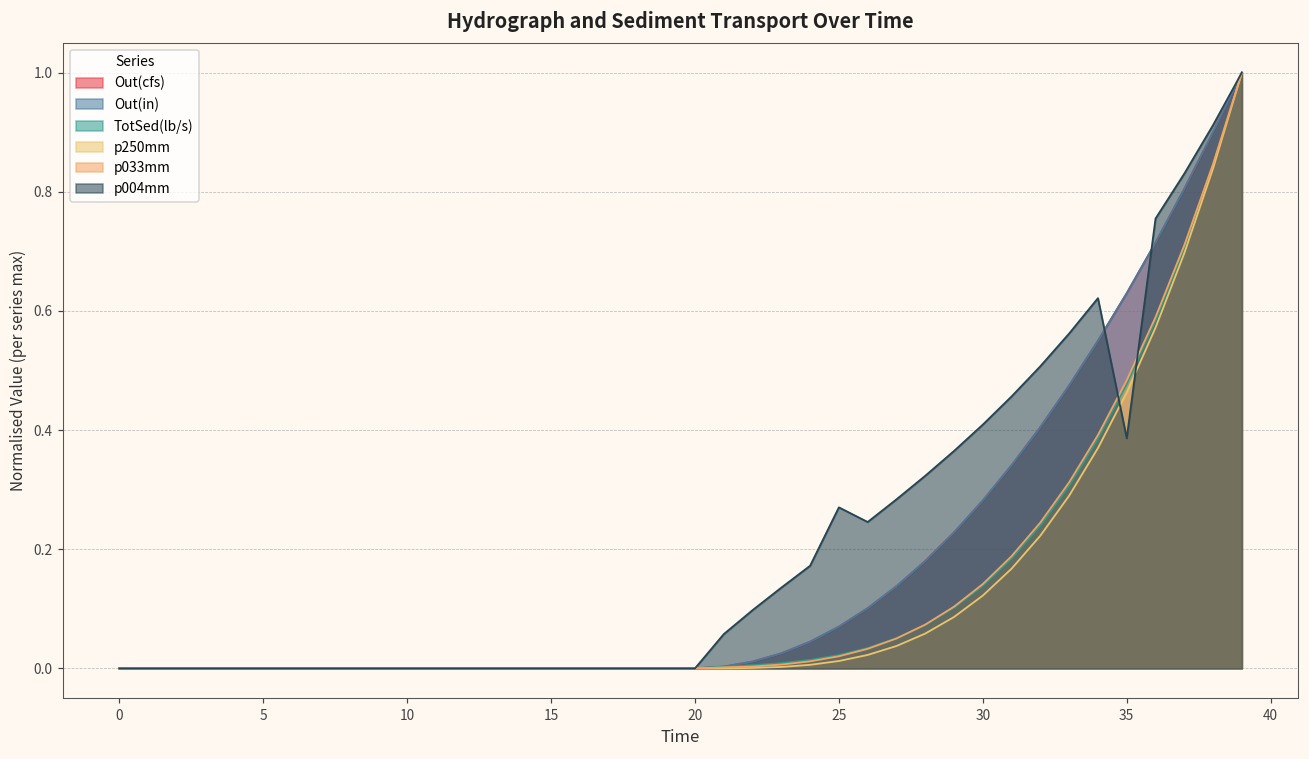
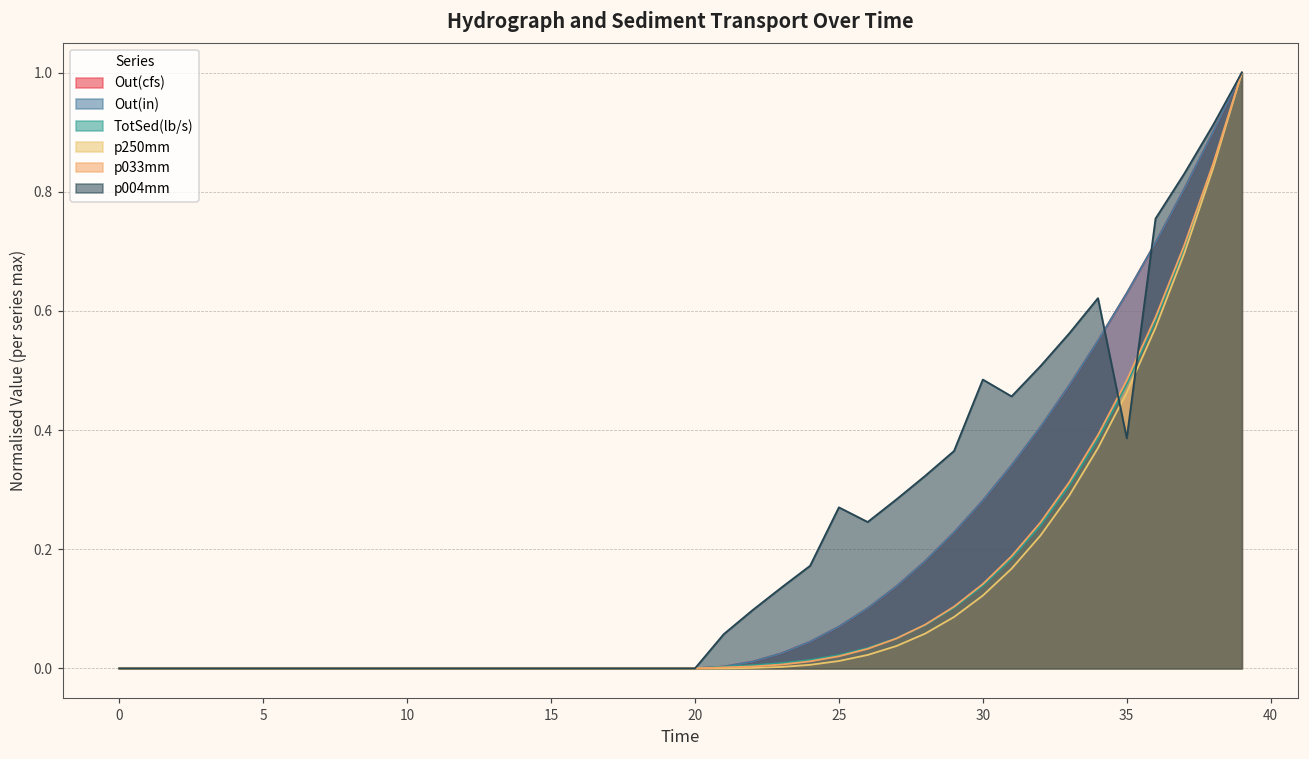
  {
    "p004mm": {
      "25": 0.27,
-     "30": 0.41,
+     "30": 0.48,
      "35": 0.39
    }
  }
